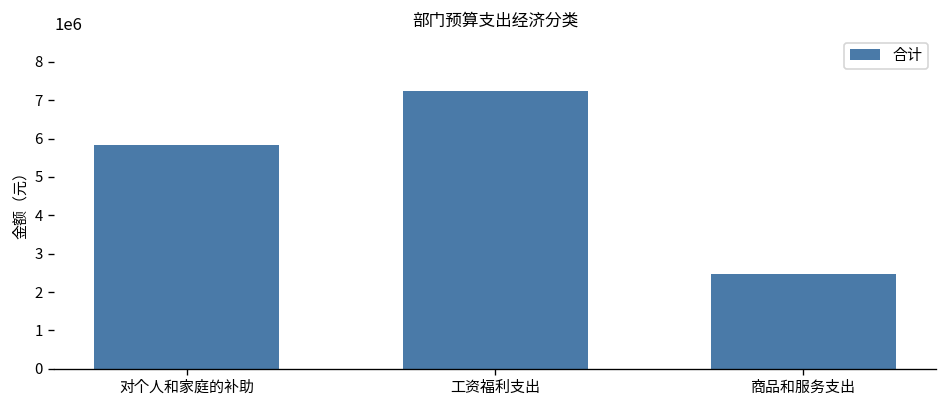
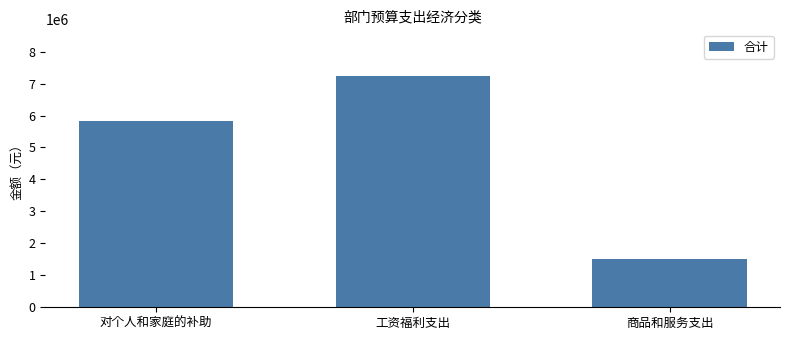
  {
    "对个人和家庭的补助": 5800000,
    "工资福利支出": 7200000,
-   "商品和服务支出": 2500000
+   "商品和服务支出": 1500000
  }
